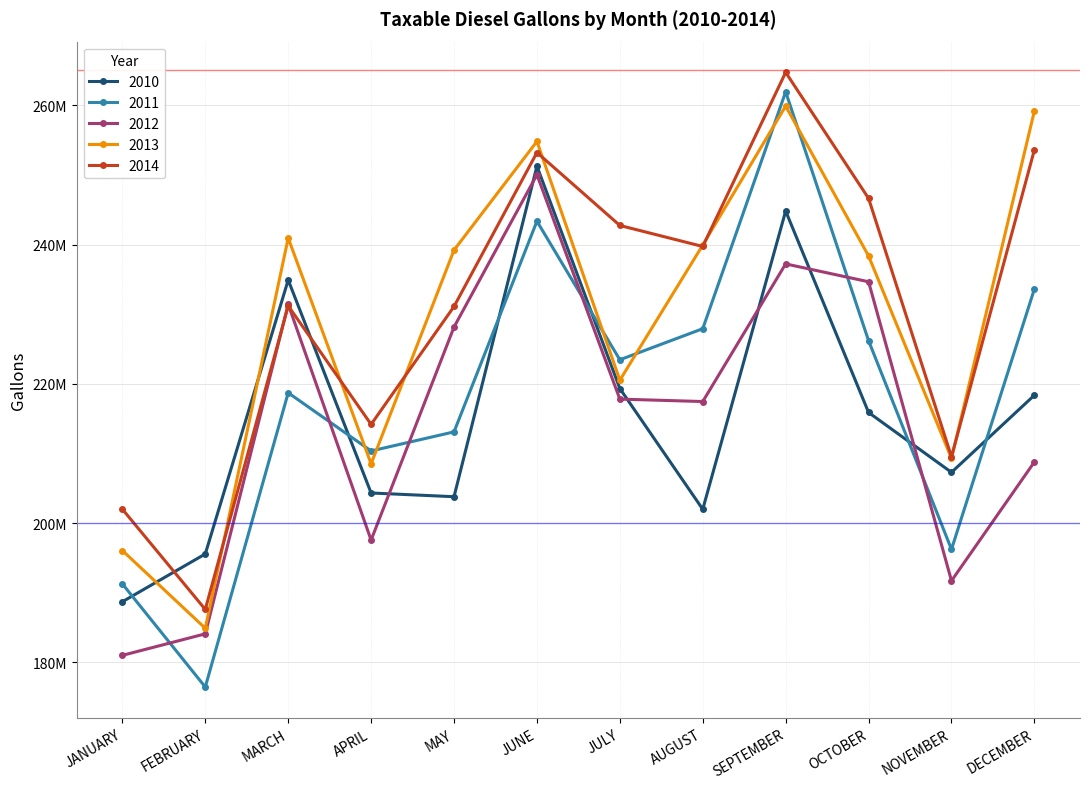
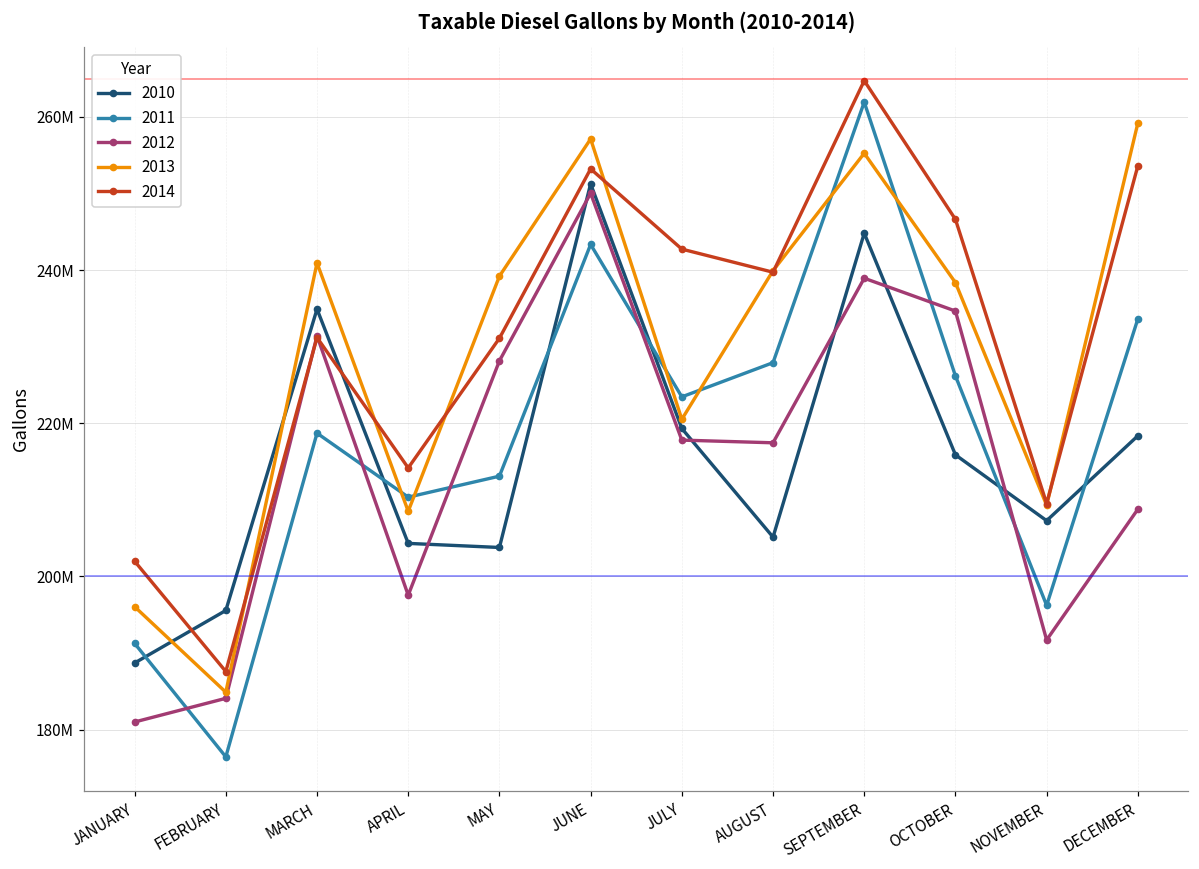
  {
    "2010": {
      "JANUARY": 189000000,
      "FEBRUARY": 196000000,
      "MARCH": 235000000,
      "APRIL": 204000000,
      "MAY": 204000000,
      "JUNE": 251000000,
      "JULY": 219000000,
-     "AUGUST": 202000000,
+     "AUGUST": 205000000,
      "SEPTEMBER": 245000000,
      "OCTOBER": 216000000,
      "NOVEMBER": 207000000,
      "DECEMBER": 218000000
    },
    "2011": {
      "JANUARY": 191000000,
      "FEBRUARY": 176000000,
      "MARCH": 219000000,
      "APRIL": 210000000,
      "MAY": 213000000,
      "JUNE": 243000000,
      "JULY": 223000000,
      "AUGUST": 228000000,
      "SEPTEMBER": 262000000,
      "OCTOBER": 226000000,
      "NOVEMBER": 196000000,
      "DECEMBER": 234000000
    },
    "2012": {
      "JANUARY": 181000000,
      "FEBRUARY": 184000000,
      "APRIL": 198000000,
      "MAY": 228000000,
      "JUNE": 250000000,
      "JULY": 218000000,
      "AUGUST": 217000000,
-     "SEPTEMBER": 237000000,
+     "SEPTEMBER": 239000000,
      "OCTOBER": 235000000,
      "NOVEMBER": 192000000,
      "DECEMBER": 209000000
    },
    "2013": {
      "JANUARY": 196000000,
      "FEBRUARY": 185000000,
      "MARCH": 241000000,
      "APRIL": 209000000,
      "MAY": 239000000,
-     "JUNE": 255000000,
+     "JUNE": 257000000,
      "JULY": 221000000,
-     "SEPTEMBER": 260000000,
+     "SEPTEMBER": 255000000,
      "OCTOBER": 238000000,
      "DECEMBER": 259000000
    },
    "2014": {
      "JANUARY": 202000000,
      "FEBRUARY": 188000000,
      "APRIL": 214000000,
      "MAY": 231000000,
      "JUNE": 253000000,
      "JULY": 243000000,
      "SEPTEMBER": 265000000,
      "OCTOBER": 247000000,
      "DECEMBER": 254000000
    }
  }
